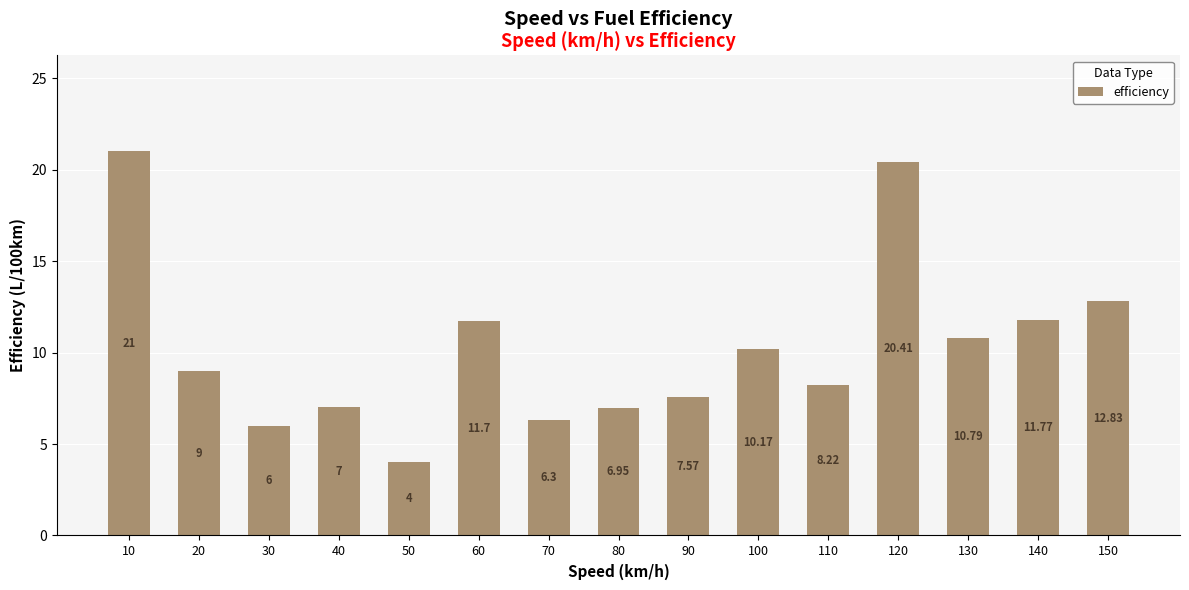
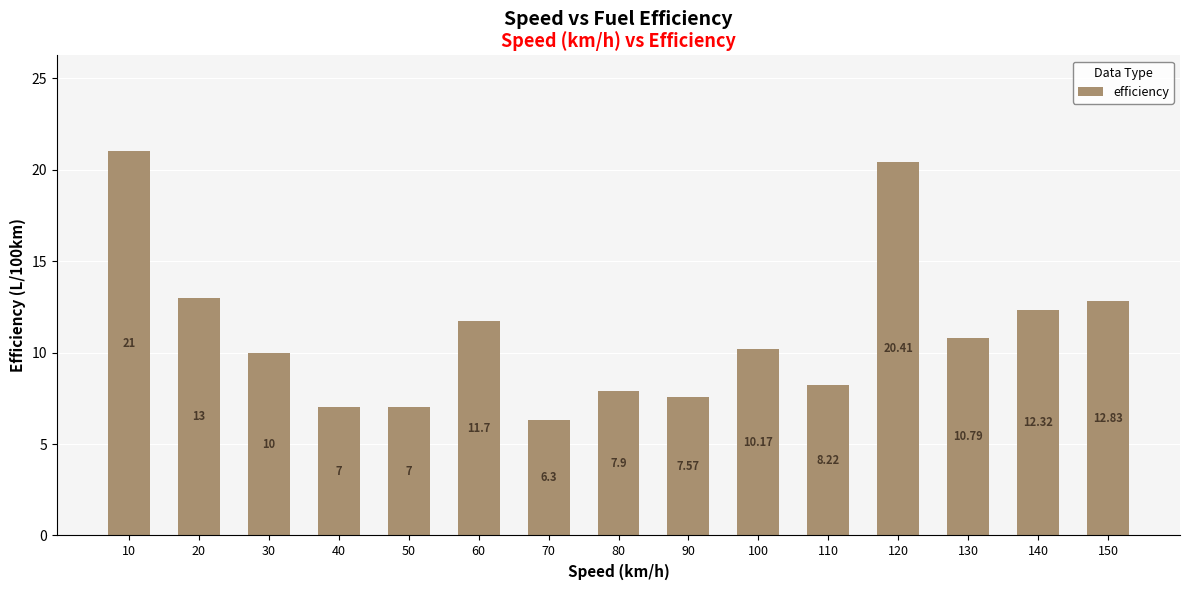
  {
    "10": 21,
-   "20": 9,
-   "30": 6,
+   "20": 13,
+   "30": 10,
    "40": 7,
-   "50": 4,
+   "50": 7,
    "60": 11.7,
    "70": 6.3,
-   "80": 6.95,
+   "80": 7.9,
    "90": 7.57,
    "100": 10.17,
    "110": 8.22,
    "120": 20.41,
    "130": 10.79,
-   "140": 11.77,
+   "140": 12.32,
    "150": 12.83
  }
